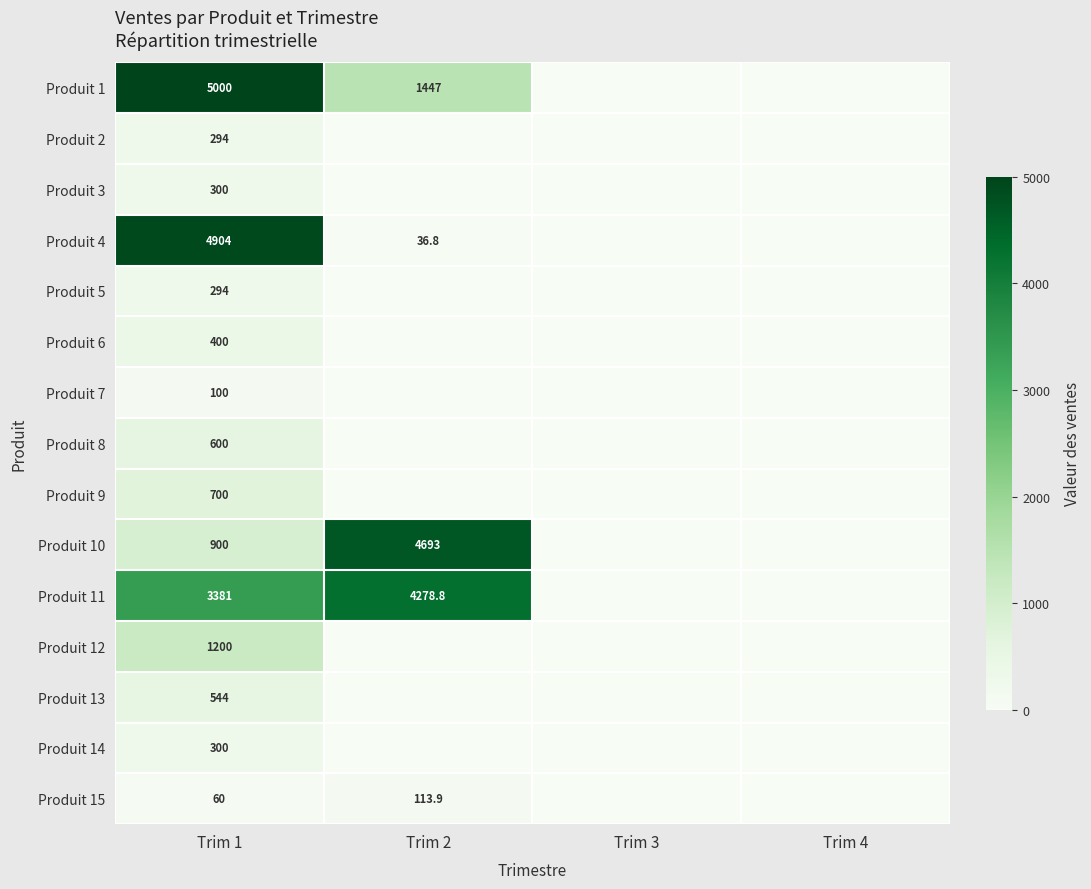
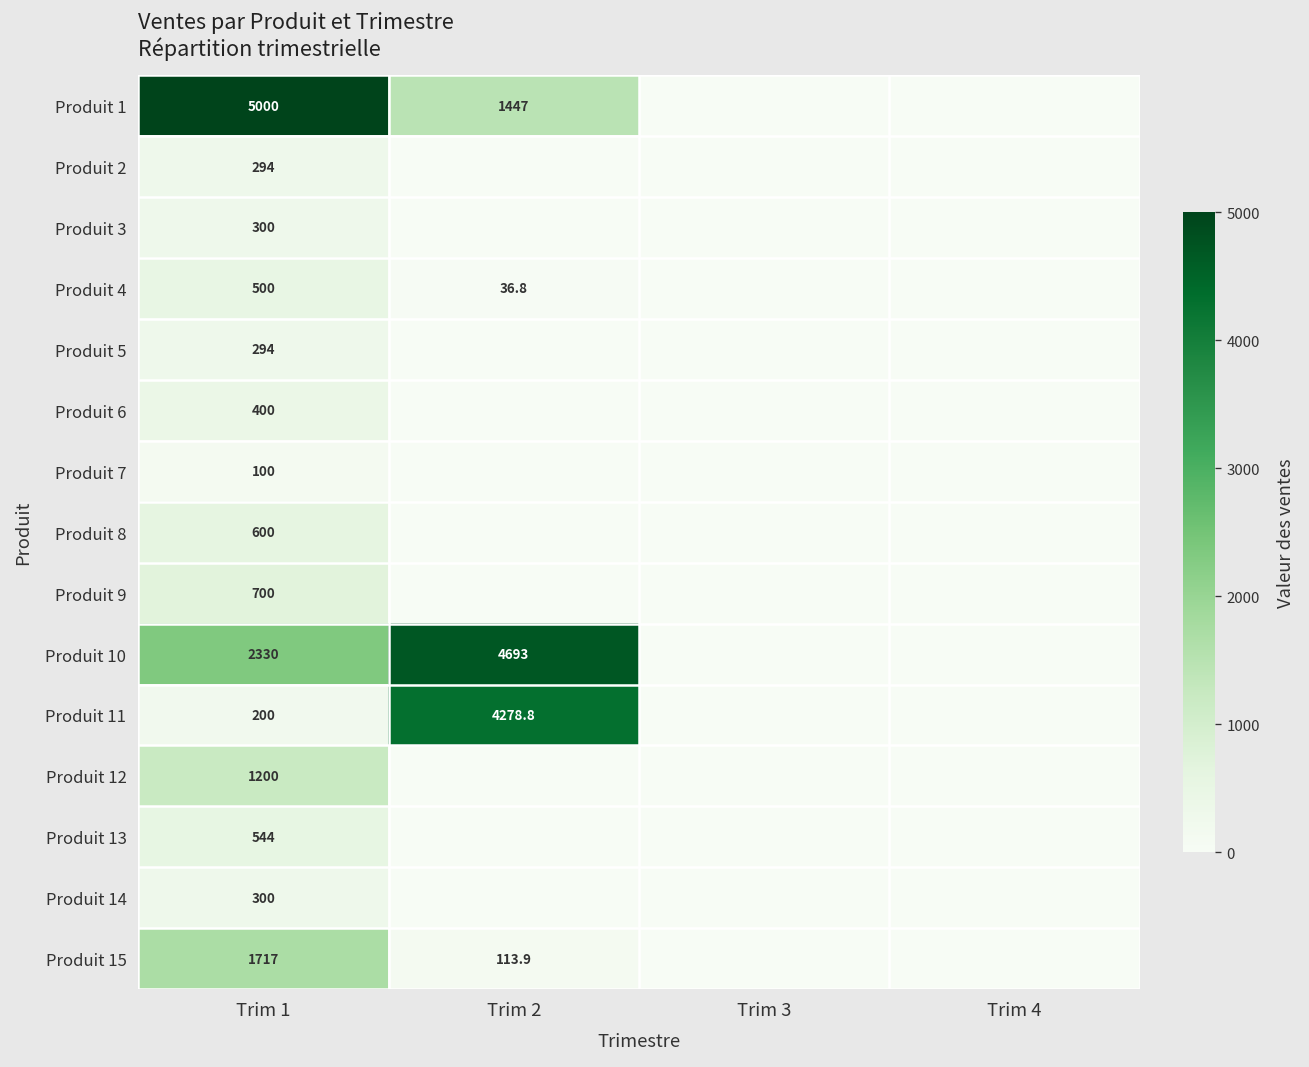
  {
    "Produit 1": {
      "Trim 1": 5000,
      "Trim 2": 1447
    },
    "Produit 2": {
      "Trim 1": 294
    },
    "Produit 3": {
      "Trim 1": 300
    },
    "Produit 4": {
-     "Trim 1": 4904,
+     "Trim 1": 500,
      "Trim 2": 36.8
    },
    "Produit 5": {
      "Trim 1": 294
    },
    "Produit 6": {
      "Trim 1": 400
    },
    "Produit 7": {
      "Trim 1": 100
    },
    "Produit 8": {
      "Trim 1": 600
    },
    "Produit 9": {
      "Trim 1": 700
    },
    "Produit 10": {
-     "Trim 1": 900,
+     "Trim 1": 2330,
      "Trim 2": 4693
    },
    "Produit 11": {
-     "Trim 1": 3381,
+     "Trim 1": 200,
      "Trim 2": 4278.8
    },
    "Produit 12": {
      "Trim 1": 1200
    },
    "Produit 13": {
      "Trim 1": 544
    },
    "Produit 14": {
      "Trim 1": 300
    },
    "Produit 15": {
-     "Trim 1": 60,
+     "Trim 1": 1717,
      "Trim 2": 113.9
    }
  }
